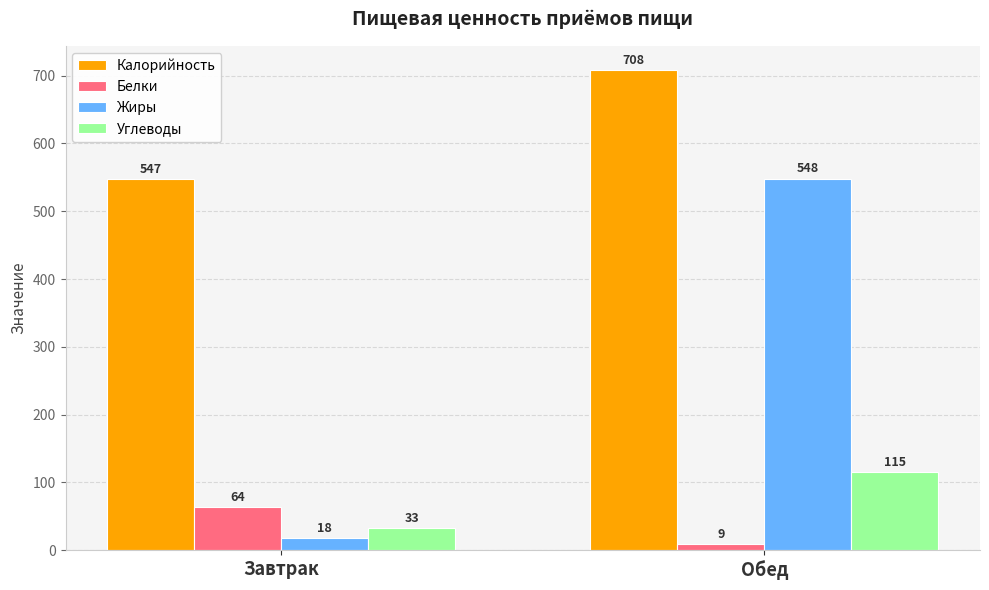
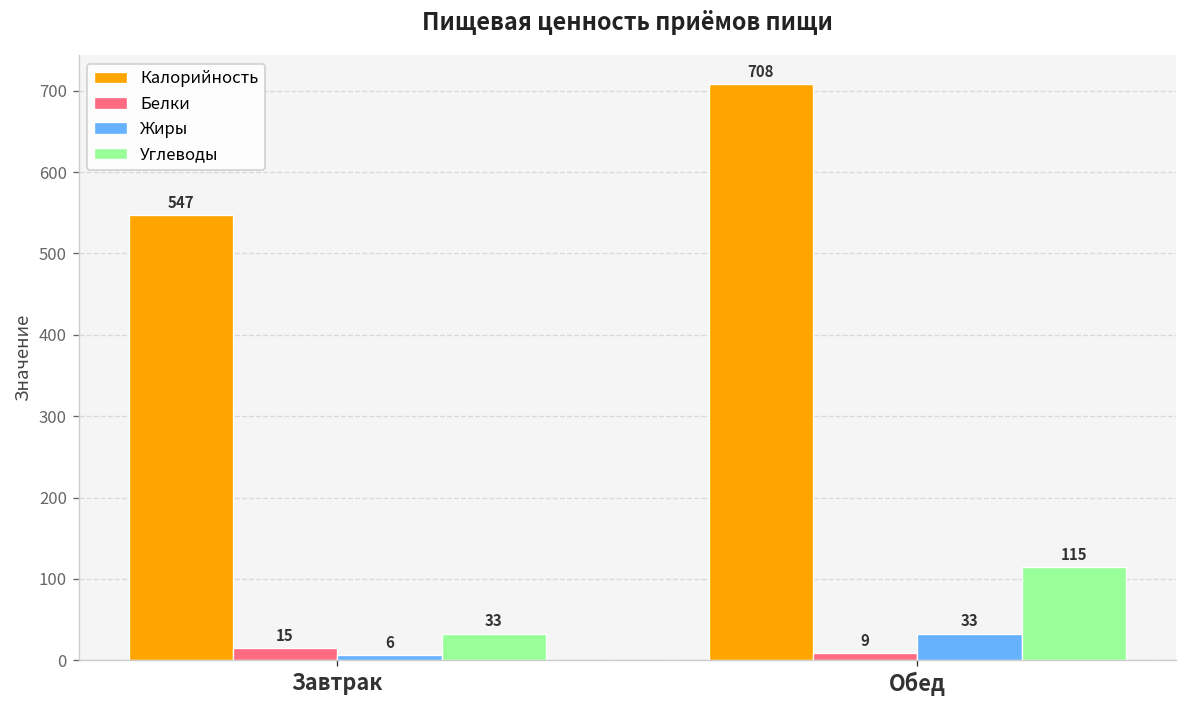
  {
    "Калорийность": {
      "Завтрак": 547,
      "Обед": 708
    },
    "Белки": {
-     "Завтрак": 64,
+     "Завтрак": 15,
      "Обед": 9
    },
    "Жиры": {
-     "Завтрак": 18,
-     "Обед": 548
+     "Завтрак": 6,
+     "Обед": 33
    },
    "Углеводы": {
      "Завтрак": 33,
      "Обед": 115
    }
  }
